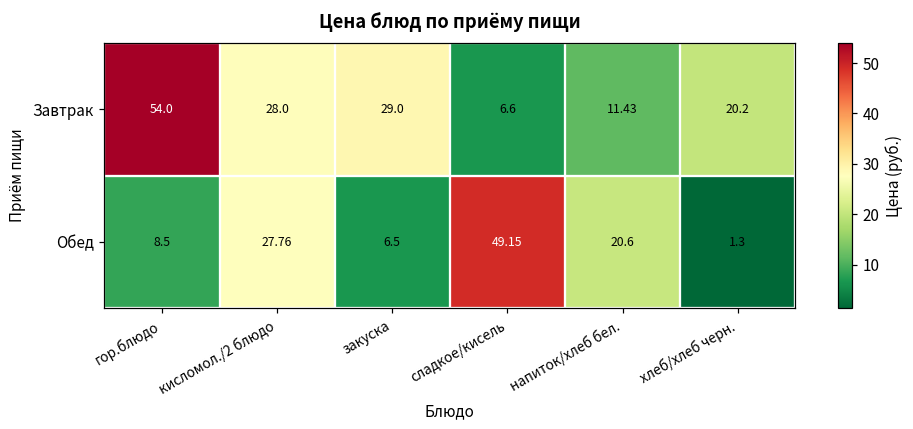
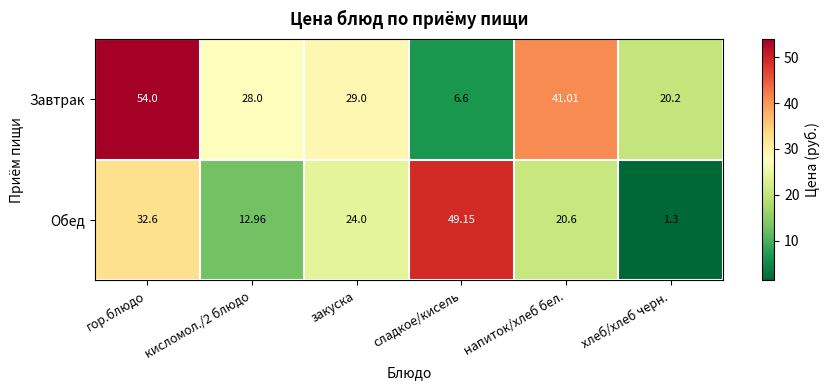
  {
    "Завтрак": {
      "гор.блюдо": 54.0,
      "кисломол./2 блюдо": 28.0,
      "закуска": 29.0,
      "сладкое/кисель": 6.6,
-     "напиток/хлеб бел.": 11.43,
+     "напиток/хлеб бел.": 41.01,
      "хлеб/хлеб черн.": 20.2
    },
    "Обед": {
-     "гор.блюдо": 8.5,
-     "кисломол./2 блюдо": 27.76,
-     "закуска": 6.5,
+     "гор.блюдо": 32.6,
+     "кисломол./2 блюдо": 12.96,
+     "закуска": 24.0,
      "сладкое/кисель": 49.15,
      "напиток/хлеб бел.": 20.6,
      "хлеб/хлеб черн.": 1.3
    }
  }
